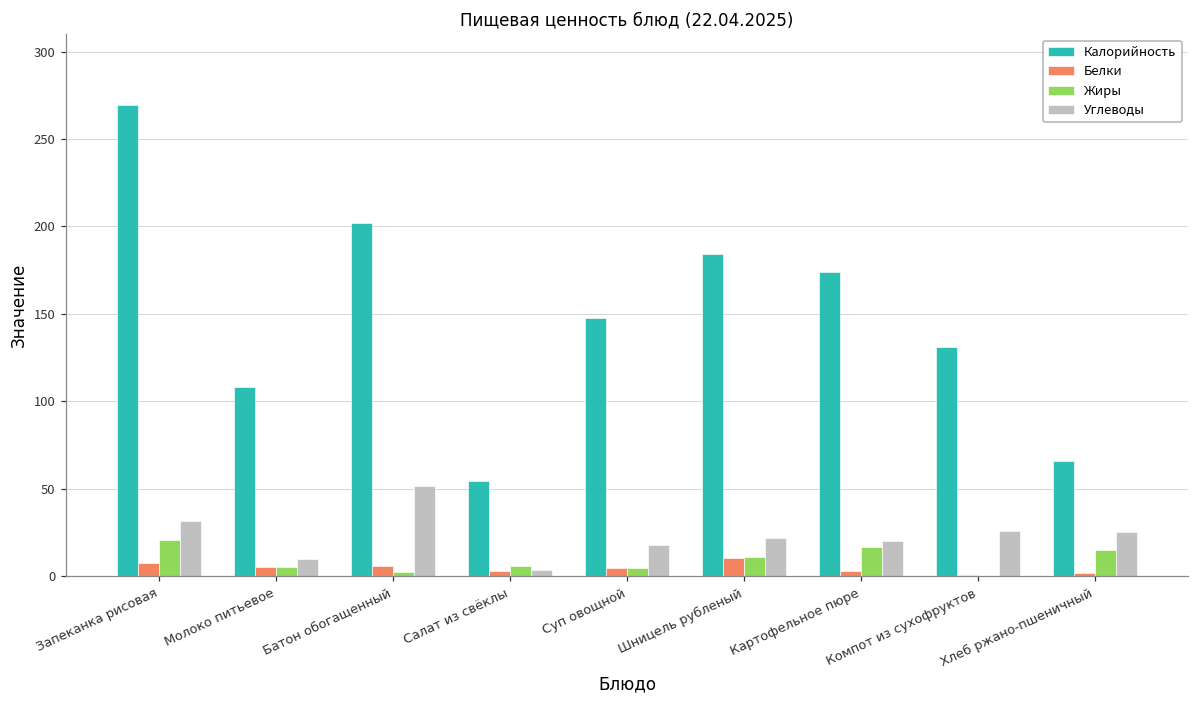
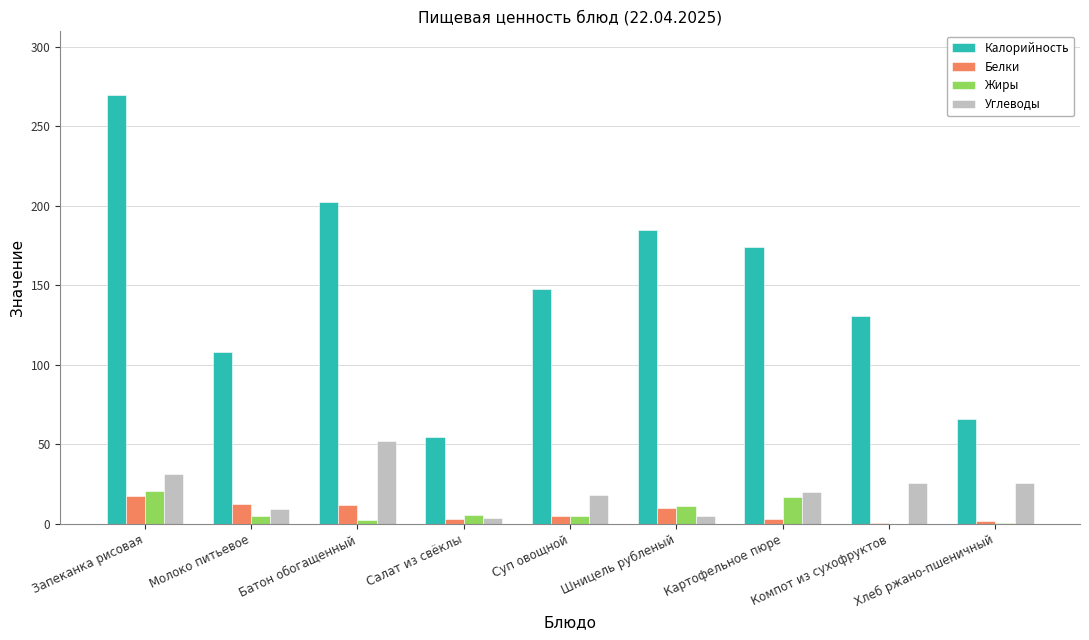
  {
    "Калорийность": {
      "Запеканка рисовая": 270,
      "Молоко питьевое": 108,
      "Батон обогащенный": 202,
      "Салат из свёклы": 54,
      "Суп овощной": 148,
      "Шницель рубленый": 185,
      "Картофельное пюре": 174,
      "Компот из сухофруктов": 131,
      "Хлеб ржано-пшеничный": 66
    },
    "Белки": {
-     "Запеканка рисовая": 7,
-     "Молоко питьевое": 5,
-     "Батон обогащенный": 6,
+     "Запеканка рисовая": 17,
+     "Молоко питьевое": 13,
+     "Батон обогащенный": 12,
      "Салат из свёклы": 3,
      "Суп овощной": 5,
      "Шницель рубленый": 10,
      "Картофельное пюре": 3,
      "Хлеб ржано-пшеничный": 2
    },
    "Жиры": {
      "Запеканка рисовая": 21,
      "Молоко питьевое": 5,
      "Батон обогащенный": 2,
      "Салат из свёклы": 6,
      "Суп овощной": 5,
      "Шницель рубленый": 11,
      "Картофельное пюре": 17,
-     "Хлеб ржано-пшеничный": 15
+     "Хлеб ржано-пшеничный": 0
    },
    "Углеводы": {
      "Запеканка рисовая": 32,
      "Молоко питьевое": 10,
      "Батон обогащенный": 52,
      "Салат из свёклы": 4,
      "Суп овощной": 18,
-     "Шницель рубленый": 22,
+     "Шницель рубленый": 5,
      "Картофельное пюре": 20,
      "Компот из сухофруктов": 26,
      "Хлеб ржано-пшеничный": 25
    }
  }
